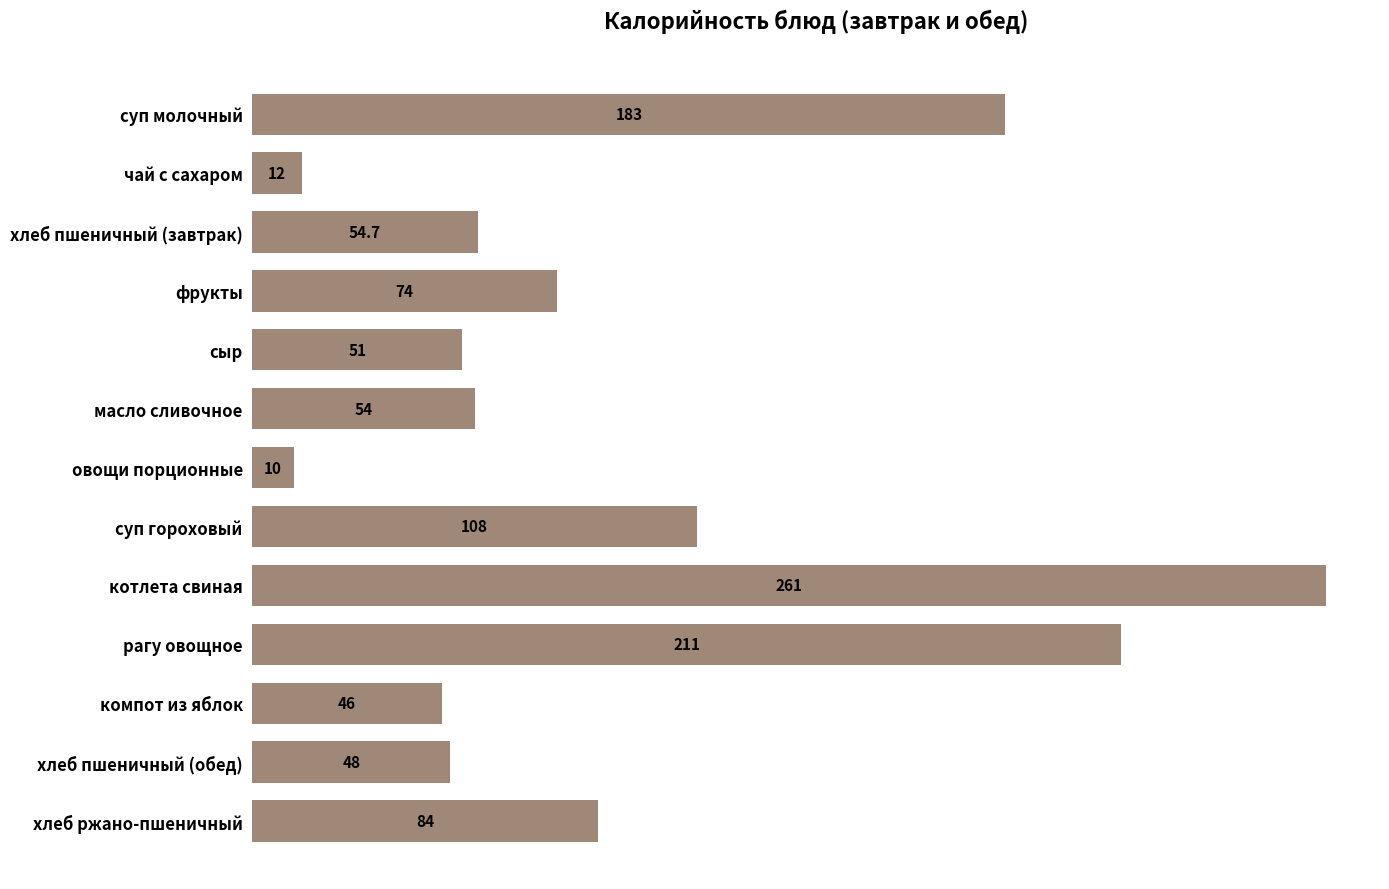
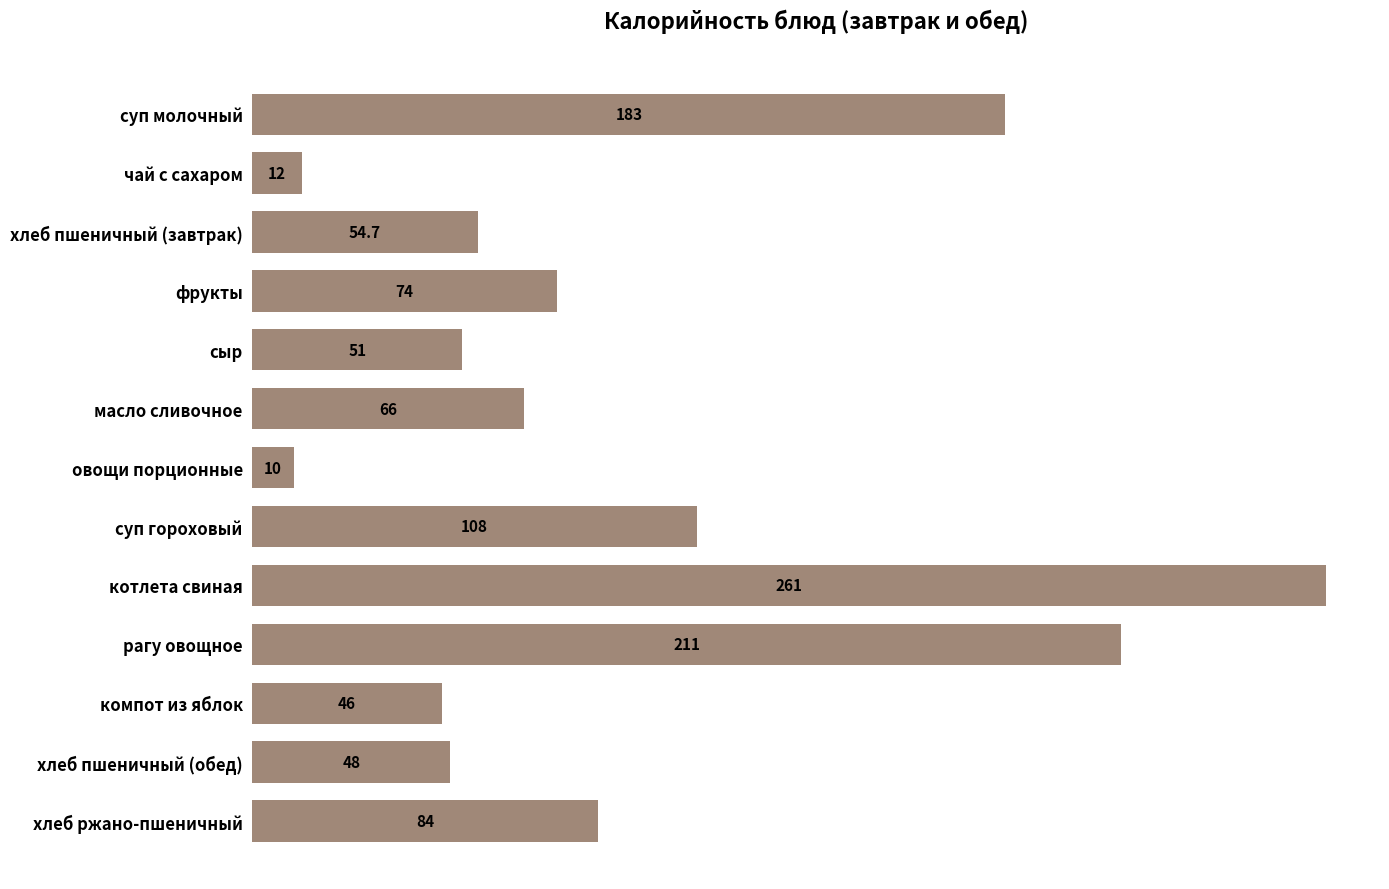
  {
    "суп молочный": 183,
    "чай с сахаром": 12,
    "хлеб пшеничный (завтрак)": 54.7,
    "фрукты": 74,
    "сыр": 51,
-   "масло сливочное": 54,
+   "масло сливочное": 66,
    "овощи порционные": 10,
    "суп гороховый": 108,
    "котлета свиная": 261,
    "рагу овощное": 211,
    "компот из яблок": 46,
    "хлеб пшеничный (обед)": 48,
    "хлеб ржано-пшеничный": 84
  }
